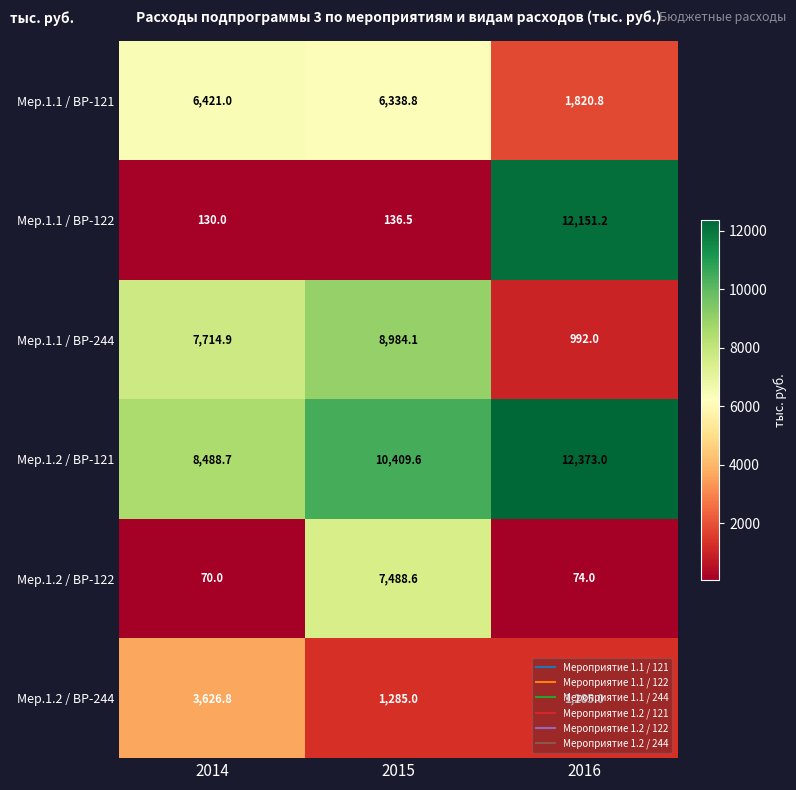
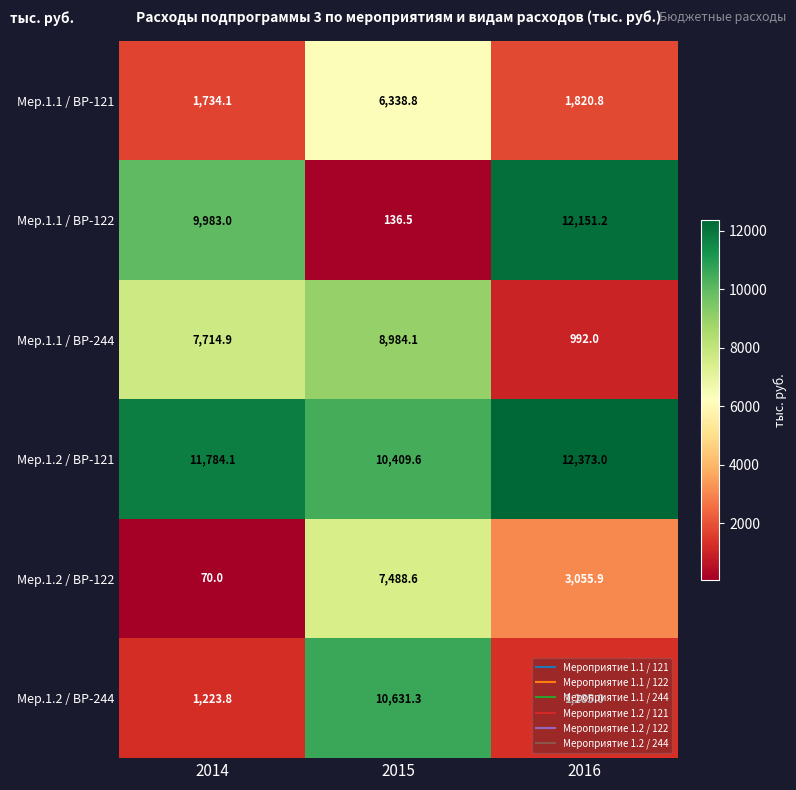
  {
    "Мер.1.1 / ВР-121": {
-     "2014": "6,421.0",
+     "2014": "1,734.1",
      "2015": "6,338.8",
      "2016": "1,820.8"
    },
    "Мер.1.1 / ВР-122": {
-     "2014": "130.0",
+     "2014": "9,983.0",
      "2015": "136.5",
      "2016": "12,151.2"
    },
    "Мер.1.1 / ВР-244": {
      "2014": "7,714.9",
      "2015": "8,984.1",
      "2016": "992.0"
    },
    "Мер.1.2 / ВР-121": {
-     "2014": "8,488.7",
+     "2014": "11,784.1",
      "2015": "10,409.6",
      "2016": "12,373.0"
    },
    "Мер.1.2 / ВР-122": {
      "2014": "70.0",
      "2015": "7,488.6",
-     "2016": "74.0"
+     "2016": "3,055.9"
    },
    "Мер.1.2 / ВР-244": {
-     "2014": "3,626.8",
-     "2015": "1,285.0"
+     "2014": "1,223.8",
+     "2015": "10,631.3"
    }
  }
